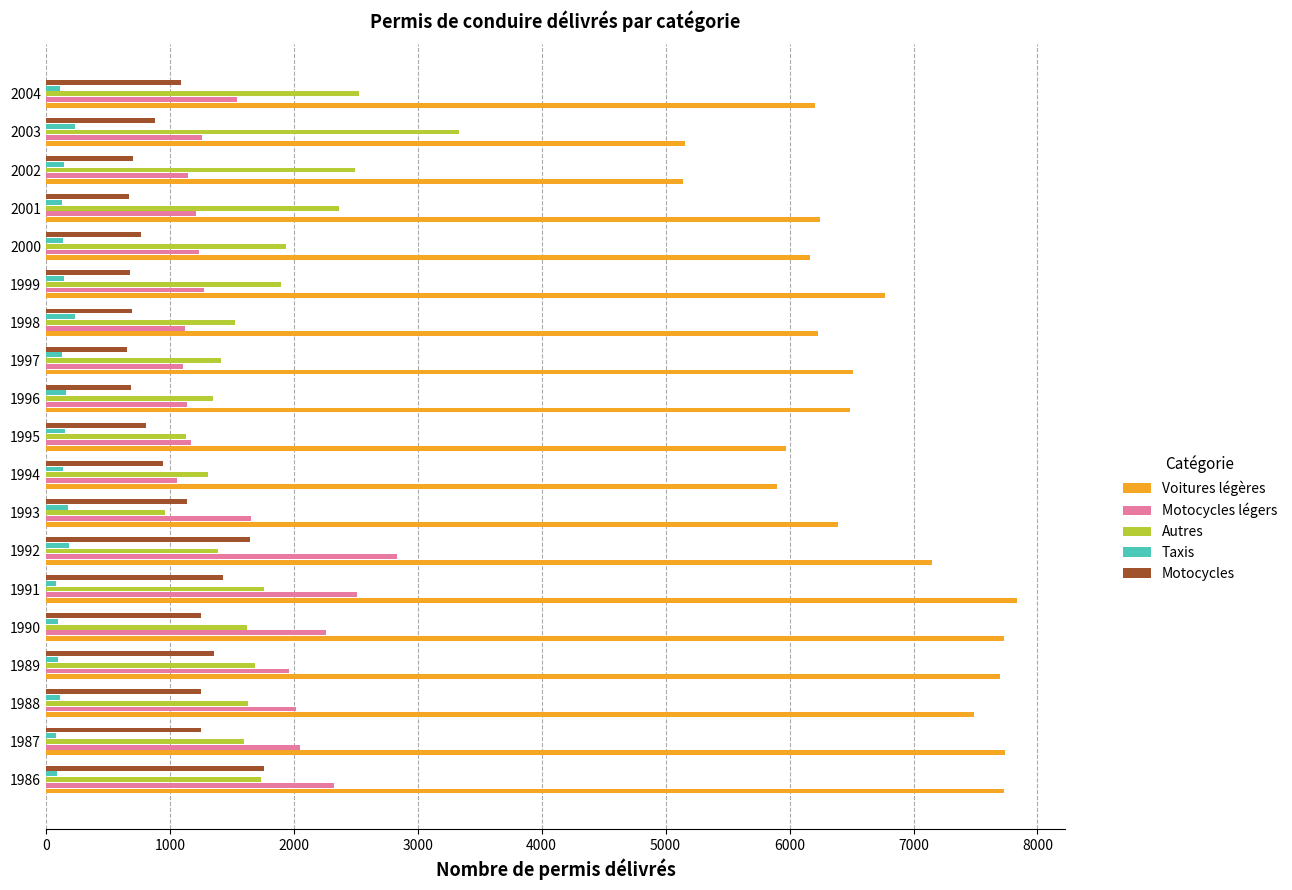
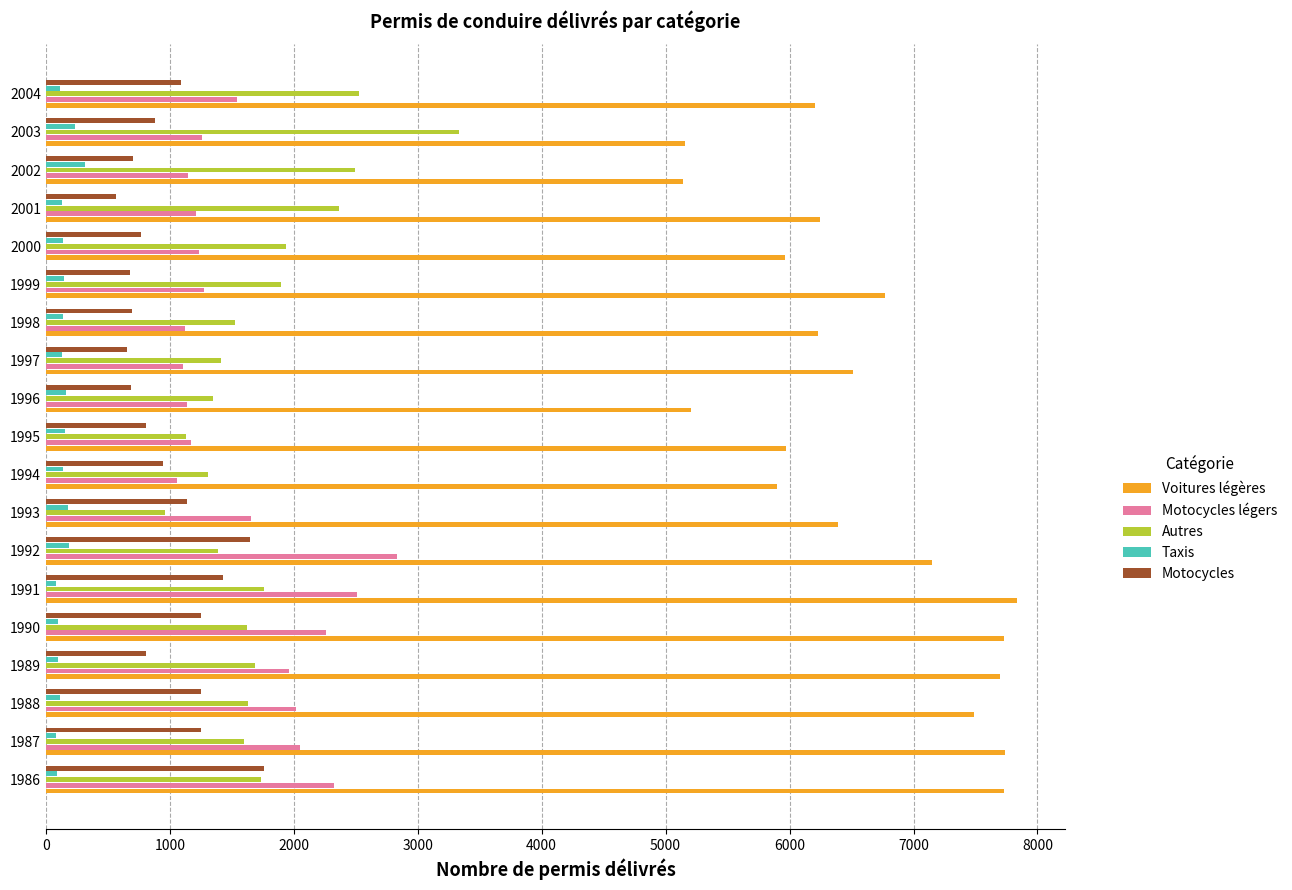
  {
    "Voitures légères": {
      "2004": 6200,
      "2003": 5150,
      "2002": 5140,
      "2001": 6250,
-     "2000": 6170,
+     "2000": 5970,
      "1999": 6770,
      "1998": 6230,
      "1997": 6510,
-     "1996": 6490,
+     "1996": 5210,
      "1995": 5970,
      "1994": 5900,
      "1993": 6390,
      "1992": 7150,
      "1991": 7830,
      "1990": 7730,
      "1989": 7700,
      "1988": 7490,
      "1987": 7740,
      "1986": 7730
    },
    "Motocycles légers": {
      "2004": 1540,
      "2003": 1260,
      "2002": 1140,
      "2001": 1210,
      "2000": 1240,
      "1999": 1280,
      "1998": 1120,
      "1997": 1110,
      "1996": 1140,
      "1995": 1170,
      "1994": 1060,
      "1993": 1650,
      "1992": 2830,
      "1991": 2510,
      "1990": 2260,
      "1989": 1960,
      "1988": 2020,
      "1987": 2050,
      "1986": 2330
    },
    "Autres": {
      "2004": 2520,
      "2003": 3330,
      "2002": 2490,
      "2001": 2370,
      "2000": 1940,
      "1999": 1900,
      "1998": 1530,
      "1997": 1420,
      "1996": 1350,
      "1995": 1130,
      "1994": 1310,
      "1993": 960,
      "1992": 1390,
      "1991": 1760,
      "1990": 1620,
      "1989": 1690,
      "1988": 1630,
      "1987": 1600,
      "1986": 1740
    },
    "Taxis": {
      "2004": 110,
      "2003": 240,
-     "2002": 140,
+     "2002": 310,
      "2001": 130,
      "2000": 140,
      "1999": 150,
-     "1998": 230,
+     "1998": 140,
      "1997": 130,
      "1996": 160,
      "1995": 150,
      "1994": 140,
      "1993": 180,
      "1992": 190,
      "1991": 80,
      "1990": 100,
      "1989": 100,
      "1988": 120,
      "1987": 80,
      "1986": 90
    },
    "Motocycles": {
      "2004": 1090,
      "2003": 880,
      "2002": 710,
-     "2001": 670,
+     "2001": 560,
      "2000": 770,
      "1999": 680,
      "1998": 690,
      "1997": 660,
      "1996": 690,
      "1995": 810,
      "1994": 950,
      "1993": 1140,
      "1992": 1640,
      "1991": 1430,
      "1990": 1250,
-     "1989": 1360,
+     "1989": 800,
      "1988": 1250,
      "1987": 1250,
      "1986": 1760
    }
  }
